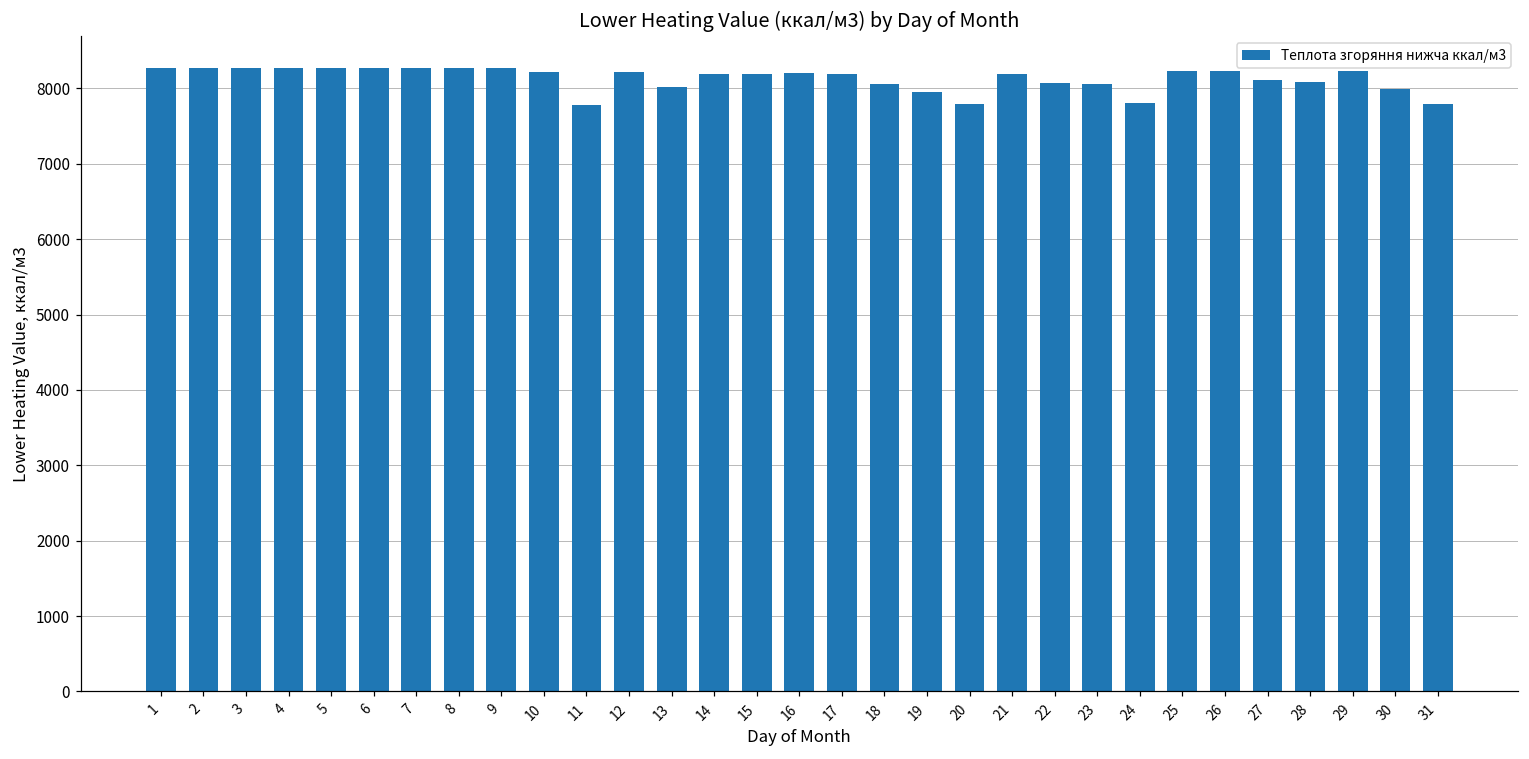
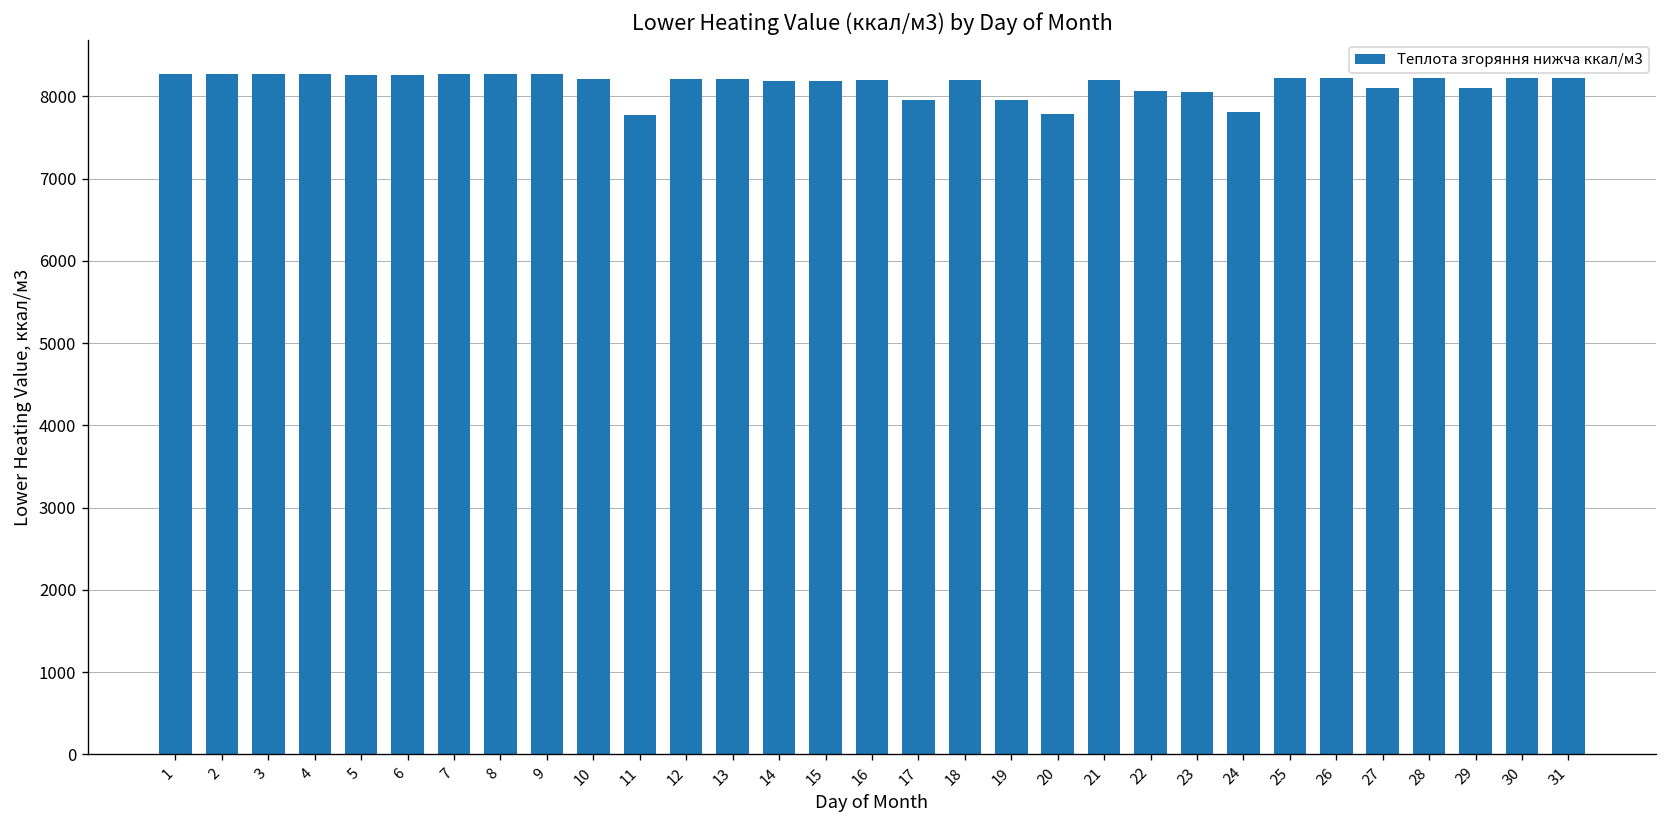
  {
    "1": 8300,
    "2": 8300,
    "3": 8300,
    "4": 8300,
    "5": 8300,
    "6": 8300,
    "7": 8300,
    "8": 8300,
    "9": 8300,
    "10": 8200,
    "11": 7800,
    "12": 8200,
-   "13": 8000,
+   "13": 8200,
    "14": 8200,
    "15": 8200,
    "16": 8200,
-   "17": 8200,
-   "18": 8100,
+   "17": 8000,
+   "18": 8200,
    "19": 8000,
    "20": 7800,
    "21": 8200,
    "22": 8100,
    "23": 8100,
    "24": 7800,
    "25": 8200,
    "26": 8200,
    "27": 8100,
-   "28": 8100,
-   "29": 8200,
-   "30": 8000,
-   "31": 7800
+   "28": 8200,
+   "29": 8100,
+   "30": 8200,
+   "31": 8200
  }
